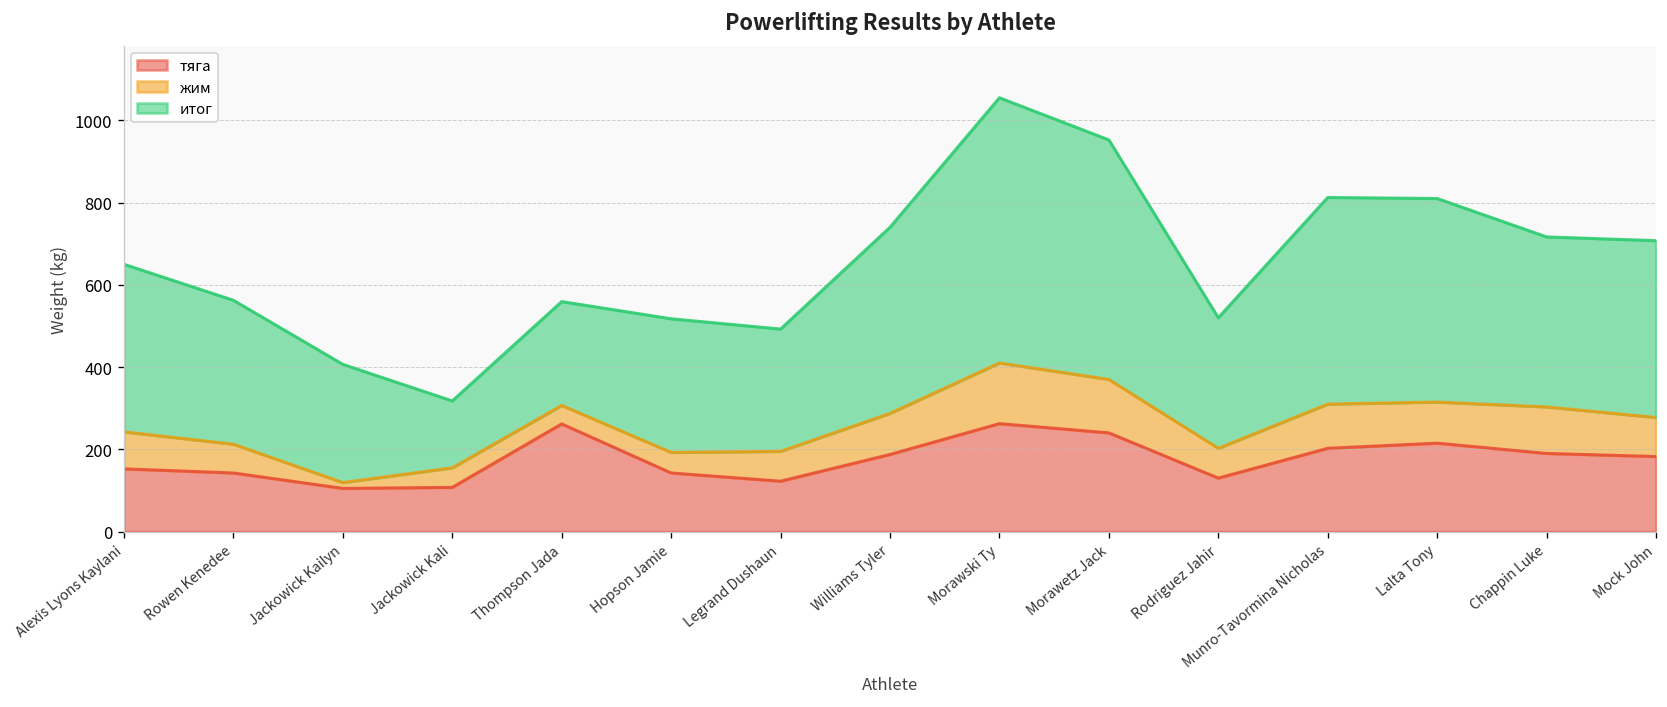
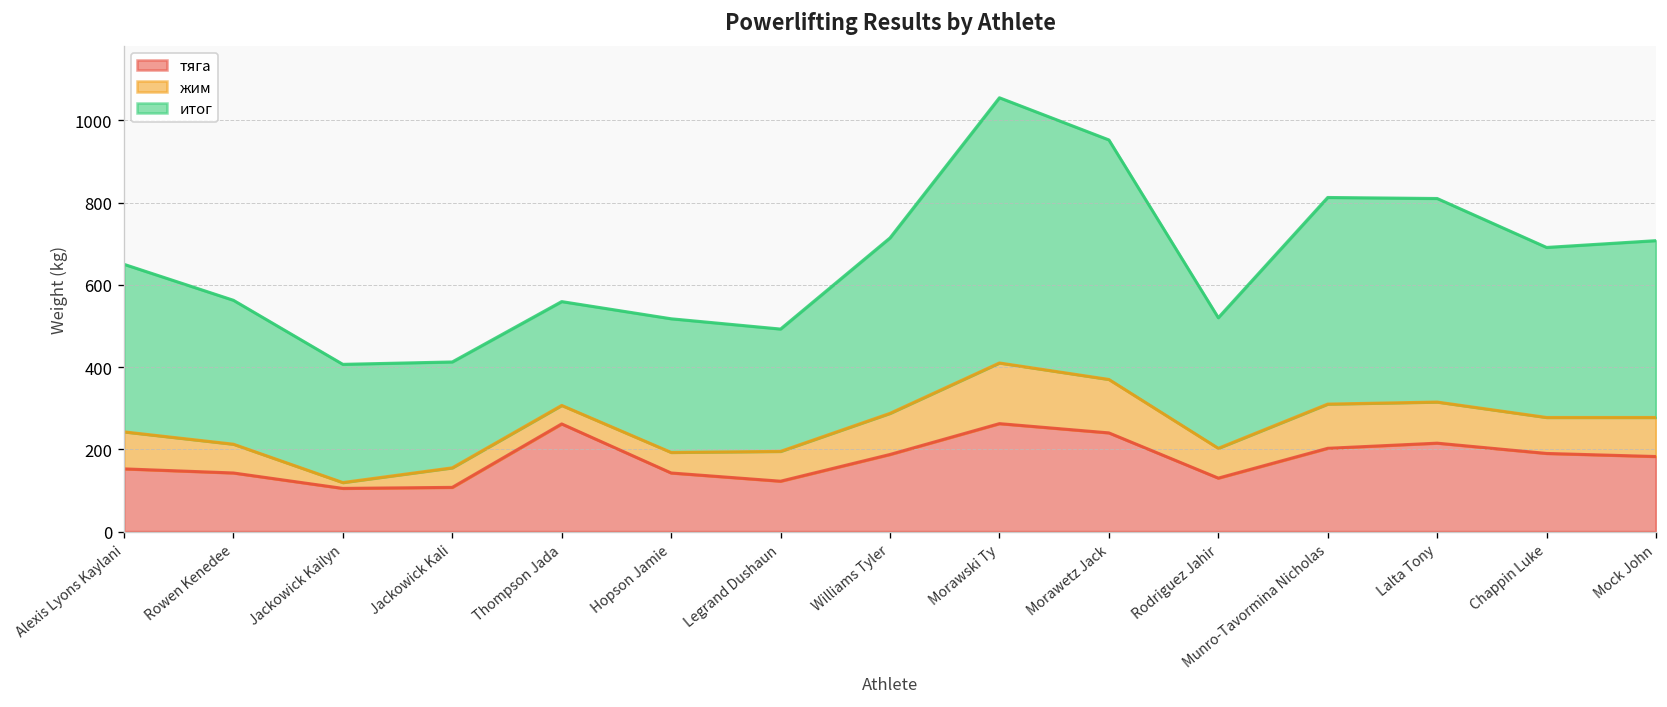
  {
    "тяга": {
      "Alexis Lyons Kaylani": 150,
      "Rowen Kenedee": 140,
      "Jackowick Kailyn": 110,
      "Jackowick Kali": 110,
      "Thompson Jada": 260,
      "Hopson Jamie": 140,
      "Legrand Dushaun": 120,
      "Williams Tyler": 190,
      "Morawski Ty": 260,
      "Morawetz Jack": 240,
      "Rodriguez Jahir": 130,
      "Munro-Tavormina Nicholas": 200,
      "Lalta Tony": 220,
      "Chappin Luke": 190,
      "Mock John": 180
    },
    "жим": {
      "Alexis Lyons Kaylani": 90,
      "Rowen Kenedee": 70,
      "Jackowick Kailyn": 10,
      "Jackowick Kali": 50,
      "Thompson Jada": 50,
      "Hopson Jamie": 50,
      "Legrand Dushaun": 70,
      "Williams Tyler": 100,
      "Morawski Ty": 150,
      "Morawetz Jack": 130,
      "Rodriguez Jahir": 70,
      "Munro-Tavormina Nicholas": 110,
      "Lalta Tony": 100,
-     "Chappin Luke": 110,
+     "Chappin Luke": 90,
      "Mock John": 100
    },
    "итог": {
      "Alexis Lyons Kaylani": 410,
      "Rowen Kenedee": 350,
      "Jackowick Kailyn": 290,
-     "Jackowick Kali": 160,
+     "Jackowick Kali": 260,
      "Thompson Jada": 250,
      "Hopson Jamie": 330,
      "Legrand Dushaun": 300,
-     "Williams Tyler": 450,
+     "Williams Tyler": 430,
      "Morawski Ty": 650,
      "Morawetz Jack": 580,
      "Rodriguez Jahir": 320,
      "Munro-Tavormina Nicholas": 500,
      "Lalta Tony": 500,
      "Chappin Luke": 410,
      "Mock John": 430
    }
  }
